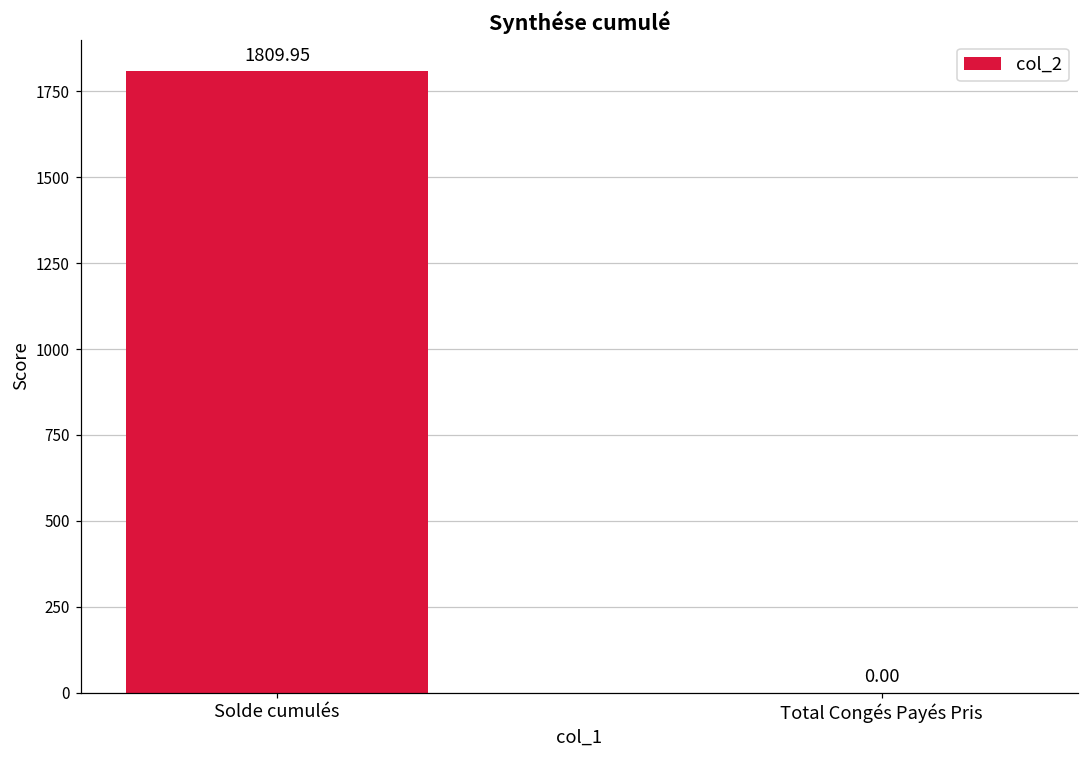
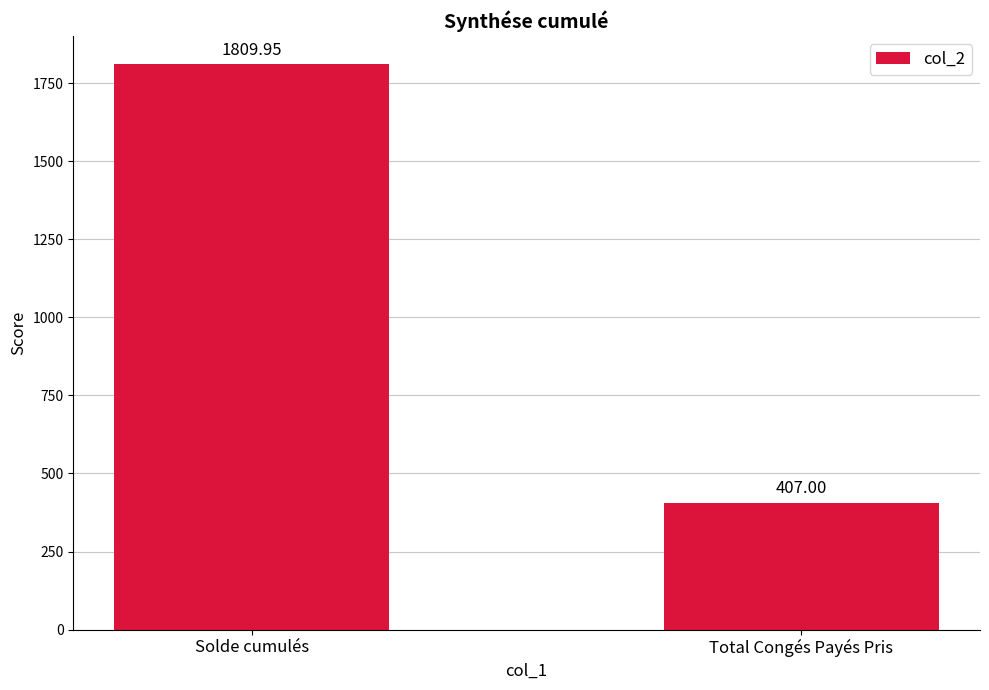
  {
    "Solde cumulés": 1809.95,
-   "Total Congés Payés Pris": 0.00
+   "Total Congés Payés Pris": 407.00
  }
